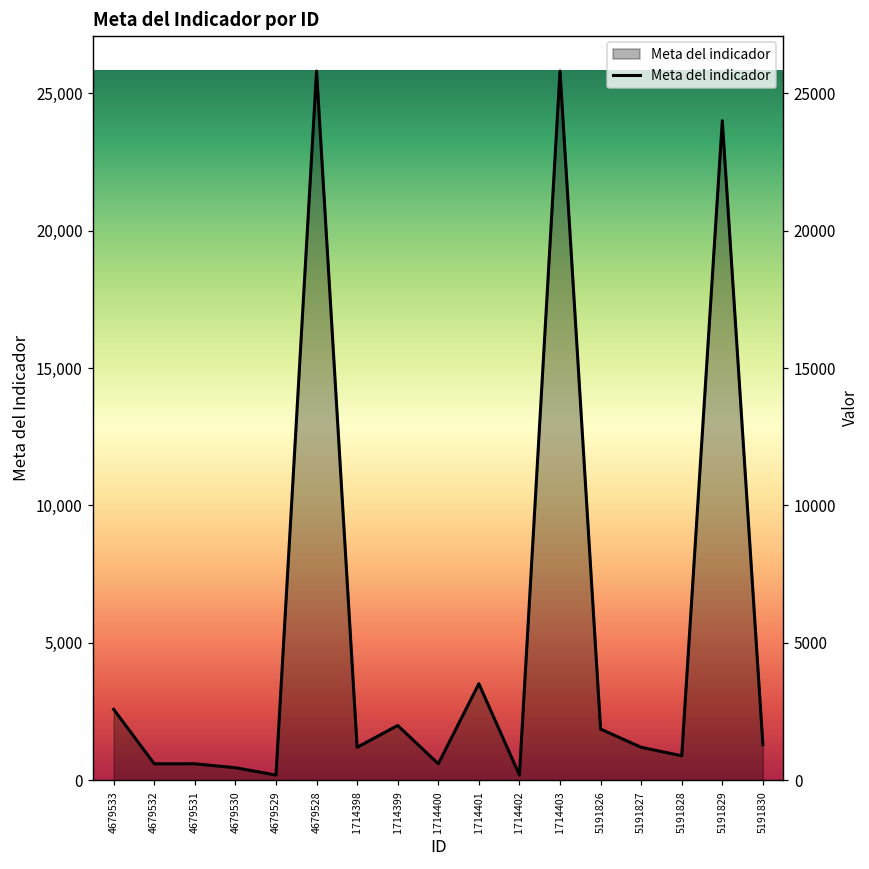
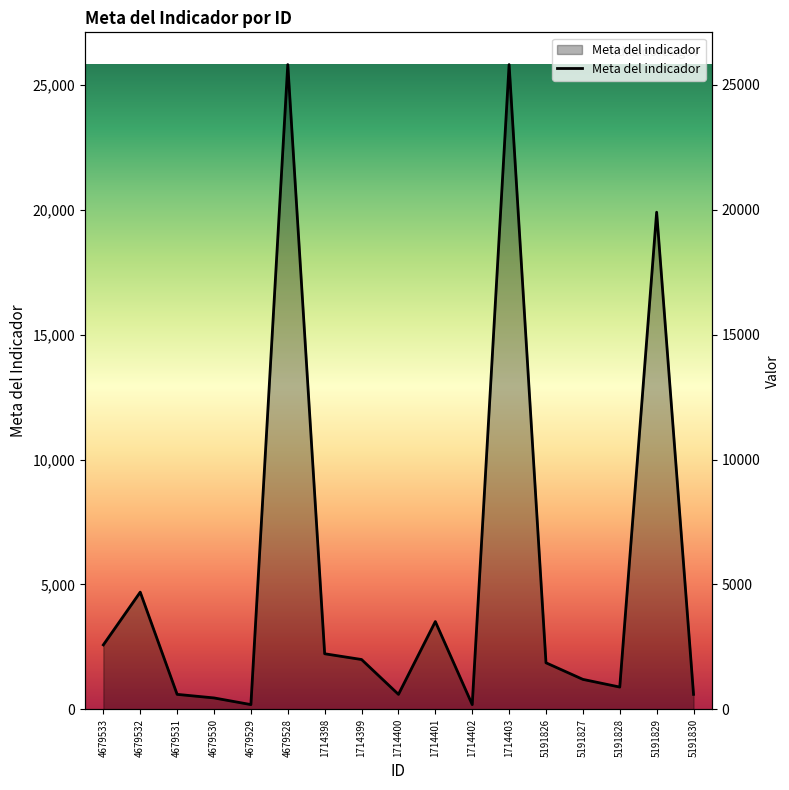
  {
    "4679533": "2,600",
-   "4679532": "600",
+   "4679532": "4,700",
    "4679531": "600",
    "4679530": "500",
    "4679529": "200",
    "4679528": "25,800",
-   "1714398": "1,200",
+   "1714398": "2,200",
    "1714399": "2,000",
    "1714400": "600",
    "1714401": "3,500",
    "1714402": "200",
    "1714403": "25,800",
    "5191826": "1,900",
    "5191827": "1,200",
    "5191828": "900",
-   "5191829": "24,000",
-   "5191830": "1,300"
+   "5191829": "19,900",
+   "5191830": "600"
  }
